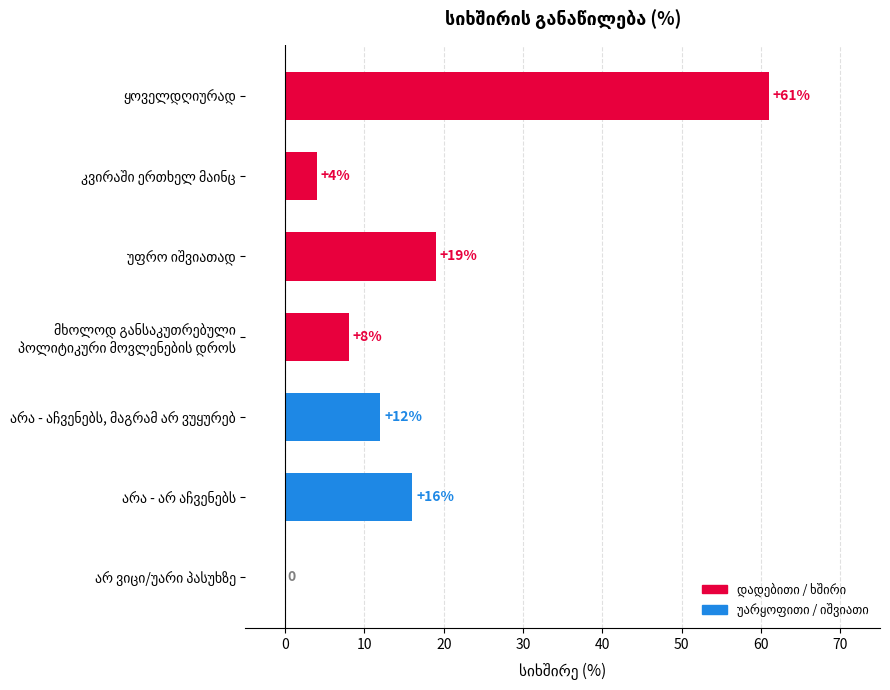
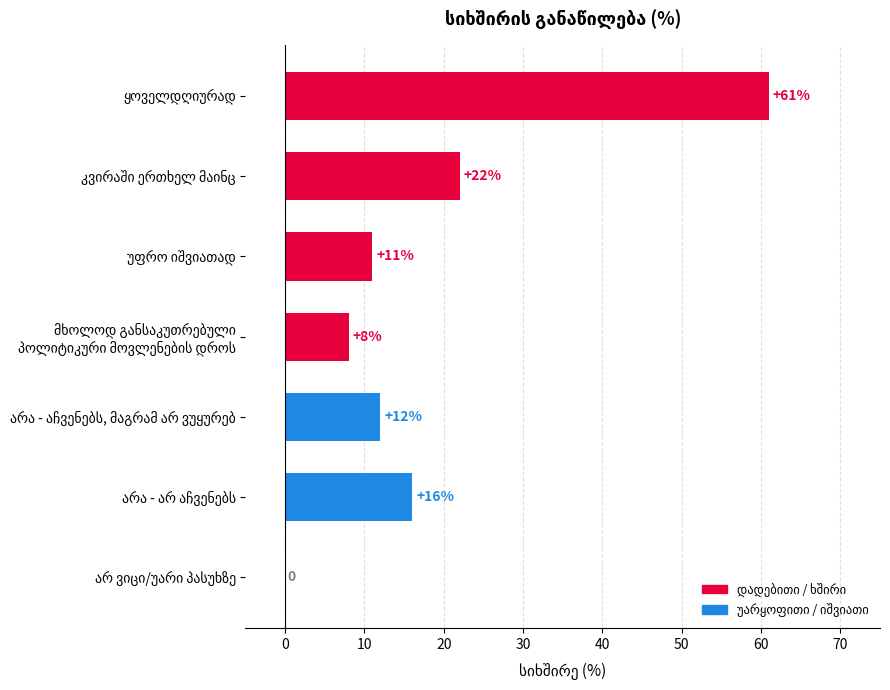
  {
    "ყოველდღიურად": "+61%",
-   "კვირაში ერთხელ მაინც": "+4%",
-   "უფრო იშვიათად": "+19%",
+   "კვირაში ერთხელ მაინც": "+22%",
+   "უფრო იშვიათად": "+11%",
    "მხოლოდ განსაკუთრებული პოლიტიკური მოვლენების დროს": "+8%",
    "არა - აჩვენებს, მაგრამ არ ვუყურებ": "+12%",
    "არა - არ აჩვენებს": "+16%",
    "არ ვიცი/უარი პასუხზე": "0"
  }
